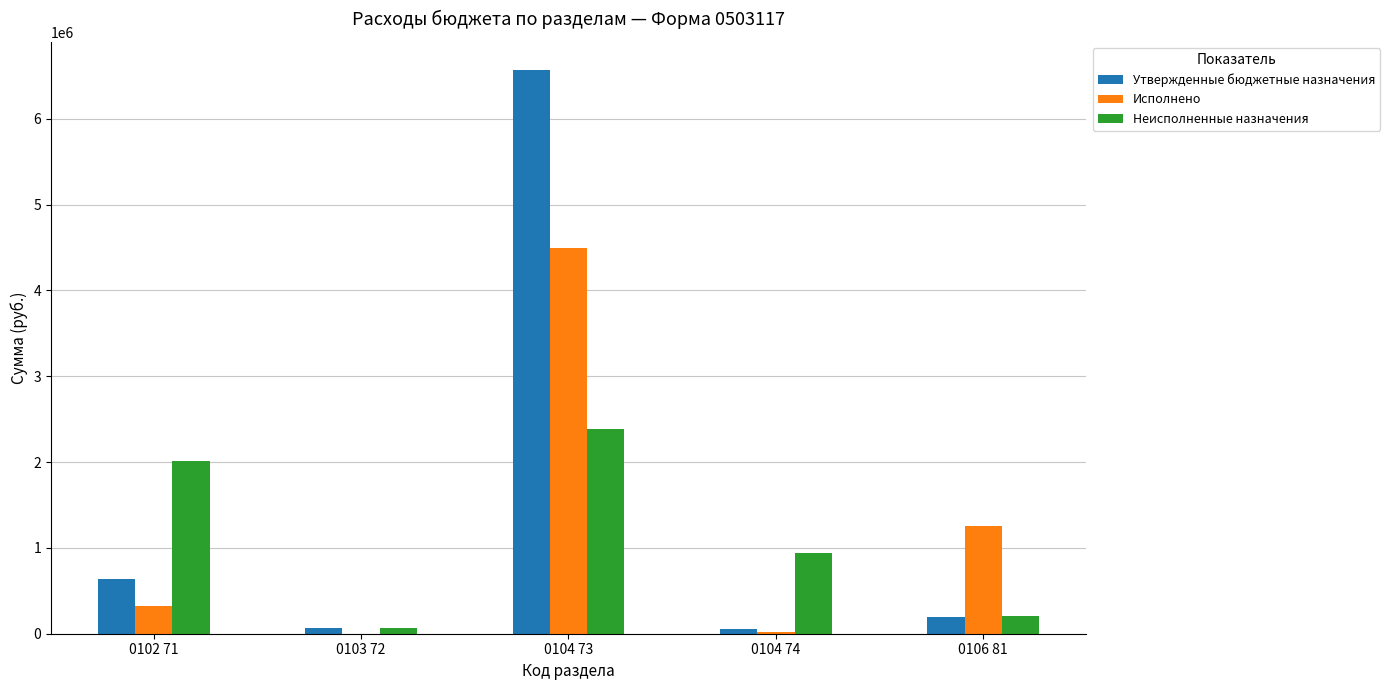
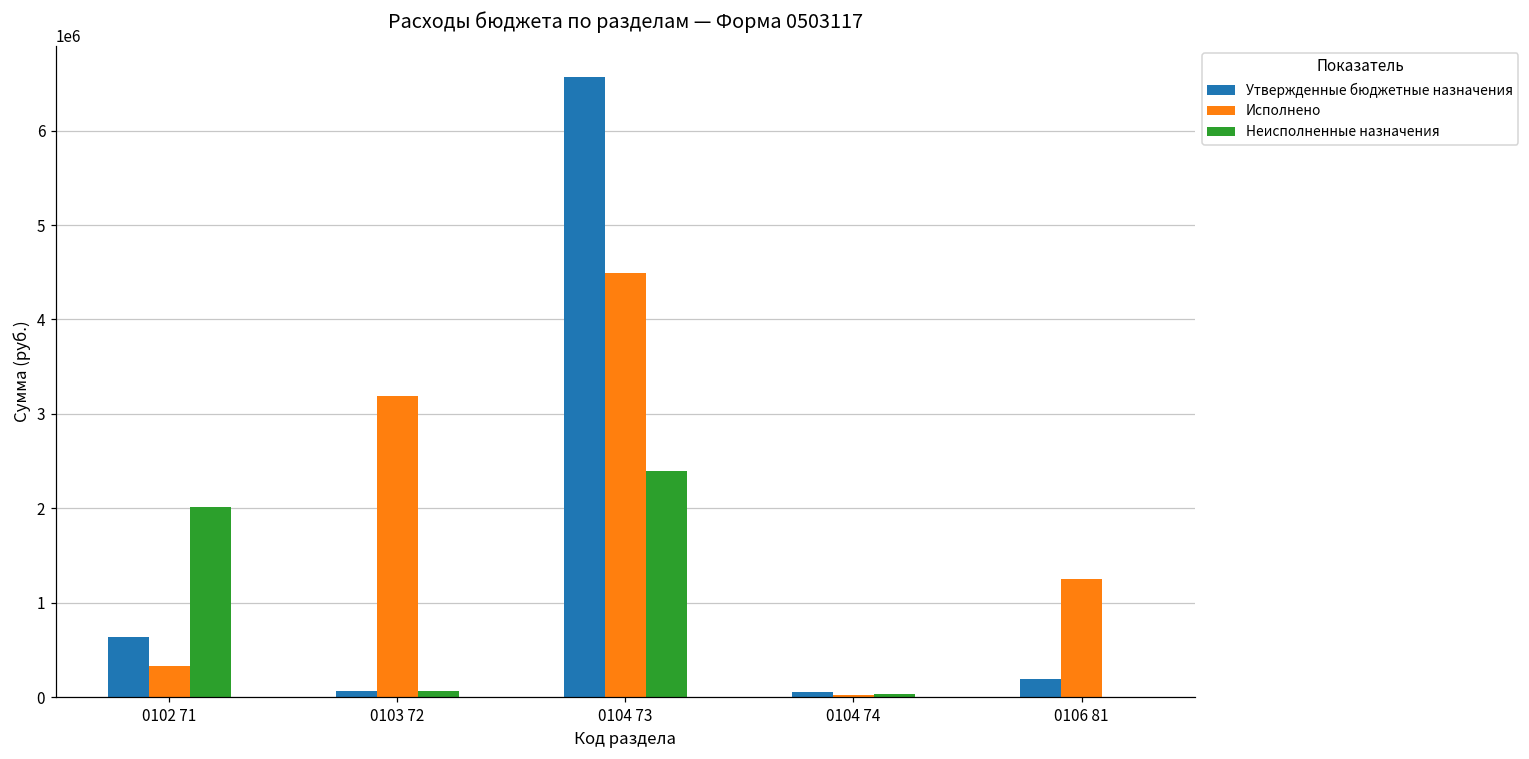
  {
    "Утвержденные бюджетные назначения": {
      "0102 71": 600000,
      "0103 72": 100000,
      "0104 73": 6600000,
      "0104 74": 100000,
      "0106 81": 200000
    },
    "Исполнено": {
      "0102 71": 300000,
-     "0103 72": 0,
+     "0103 72": 3200000,
      "0104 73": 4500000,
      "0106 81": 1300000
    },
    "Неисполненные назначения": {
      "0102 71": 2000000,
      "0103 72": 100000,
      "0104 73": 2400000,
-     "0104 74": 900000,
-     "0106 81": 200000
+     "0104 74": 0,
+     "0106 81": 0
    }
  }
